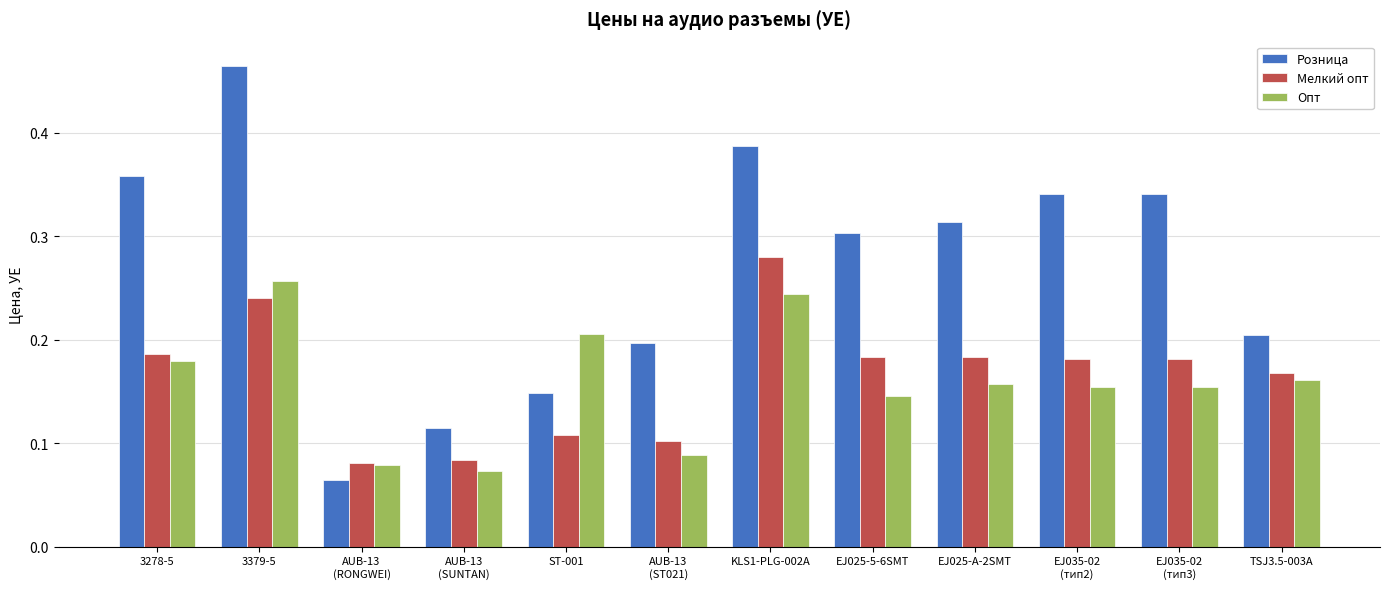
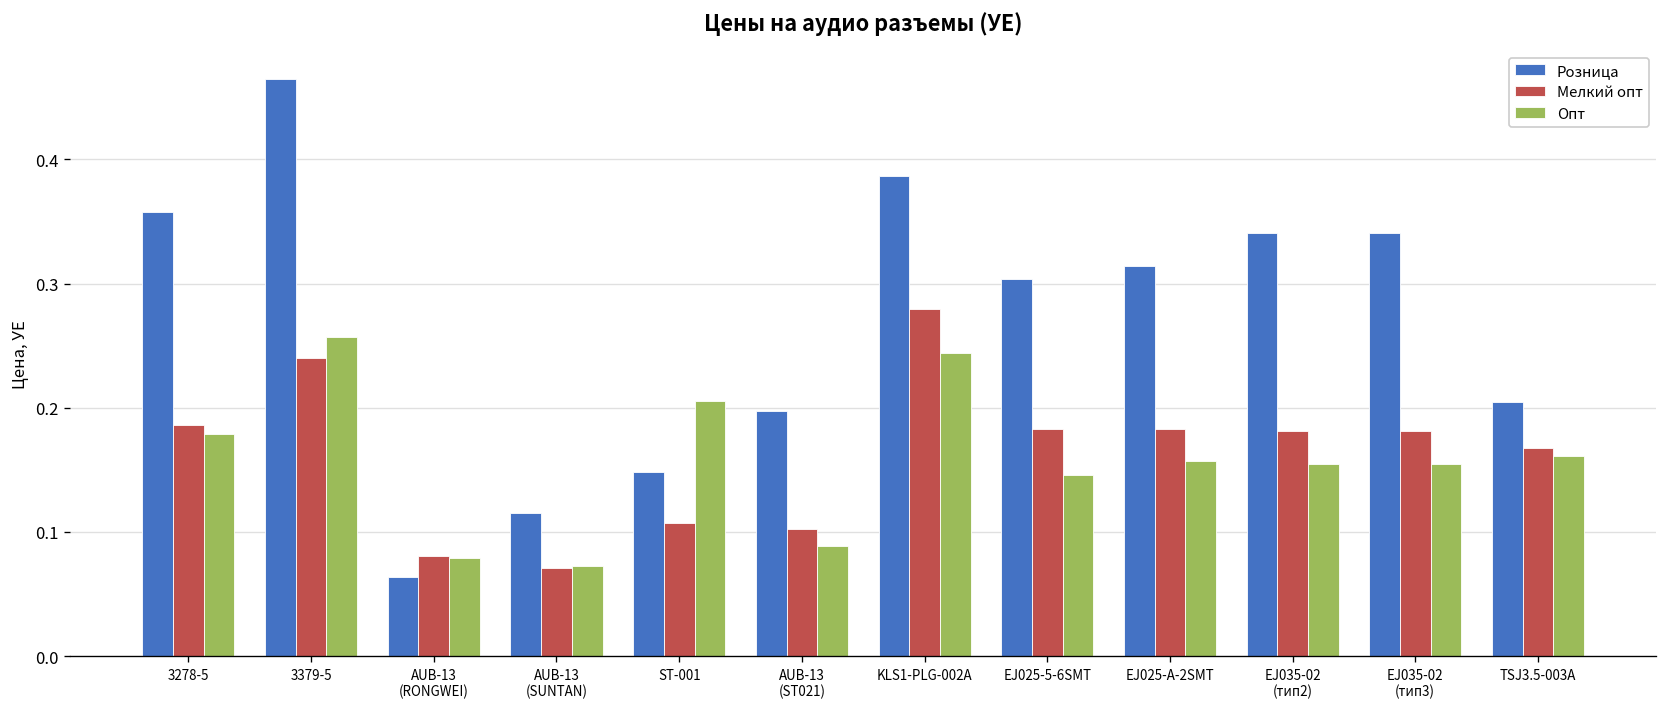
  {
    "Розница": {
      "3278-5": 0.358,
      "3379-5": 0.465,
      "AUB-13 (RONGWEI)": 0.064,
      "AUB-13 (SUNTAN)": 0.115,
      "ST-001": 0.148,
      "AUB-13 (ST021)": 0.197,
      "KLS1-PLG-002A": 0.387,
      "EJ025-5-6SMT": 0.303,
      "EJ025-A-2SMT": 0.314,
      "EJ035-02 (тип2)": 0.341,
      "EJ035-02 (тип3)": 0.341,
      "TSJ3.5-003A": 0.205
    },
    "Мелкий опт": {
      "3278-5": 0.186,
      "3379-5": 0.240,
      "AUB-13 (RONGWEI)": 0.081,
-     "AUB-13 (SUNTAN)": 0.083,
+     "AUB-13 (SUNTAN)": 0.071,
      "ST-001": 0.107,
      "AUB-13 (ST021)": 0.102,
      "KLS1-PLG-002A": 0.280,
      "EJ025-5-6SMT": 0.183,
      "EJ025-A-2SMT": 0.183,
      "EJ035-02 (тип2)": 0.181,
      "EJ035-02 (тип3)": 0.181,
      "TSJ3.5-003A": 0.168
    },
    "Опт": {
      "3278-5": 0.179,
      "3379-5": 0.257,
      "AUB-13 (RONGWEI)": 0.079,
      "AUB-13 (SUNTAN)": 0.073,
      "ST-001": 0.205,
      "AUB-13 (ST021)": 0.089,
      "KLS1-PLG-002A": 0.244,
      "EJ025-5-6SMT": 0.146,
      "EJ025-A-2SMT": 0.157,
      "EJ035-02 (тип2)": 0.154,
      "EJ035-02 (тип3)": 0.154,
      "TSJ3.5-003A": 0.161
    }
  }
